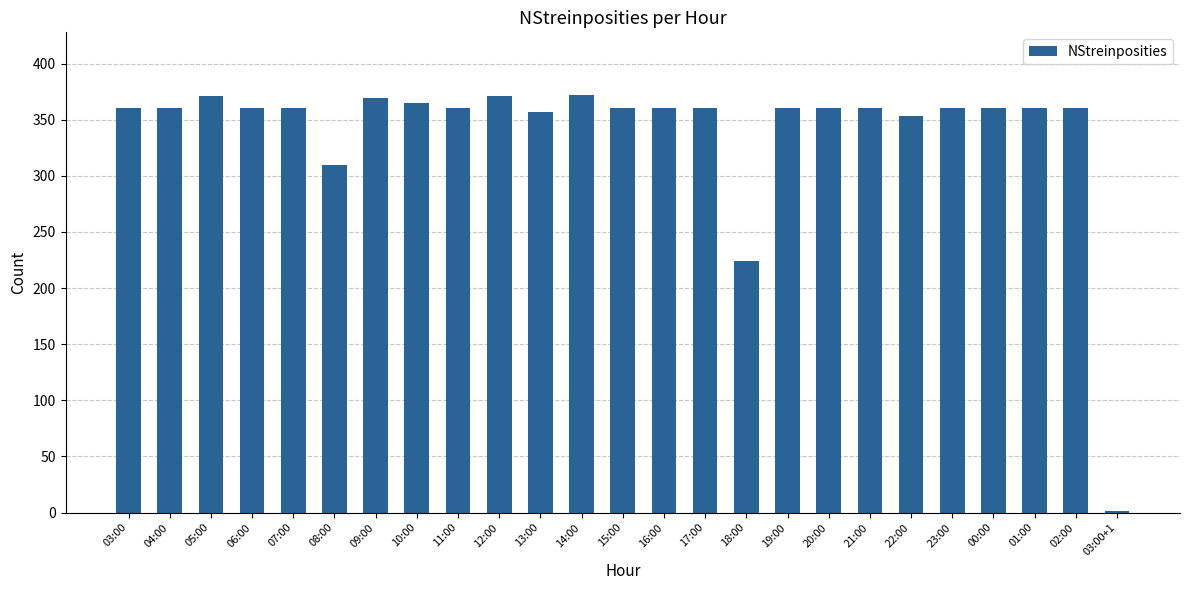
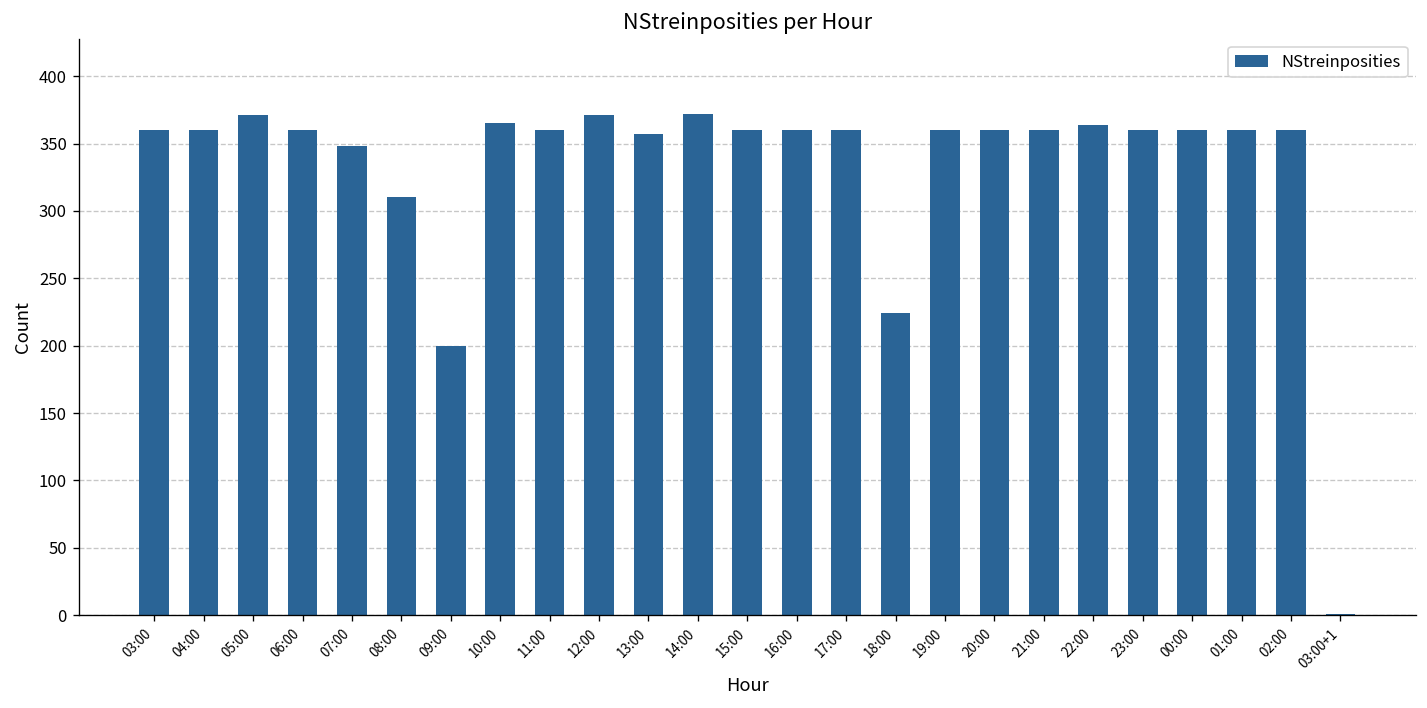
  {
    "03:00": 360,
    "04:00": 360,
    "05:00": 371,
    "06:00": 360,
-   "07:00": 360,
+   "07:00": 348,
    "08:00": 310,
-   "09:00": 369,
+   "09:00": 200,
    "10:00": 365,
    "11:00": 360,
    "12:00": 371,
    "13:00": 357,
    "14:00": 372,
    "15:00": 360,
    "16:00": 360,
    "17:00": 360,
    "18:00": 224,
    "19:00": 360,
    "20:00": 360,
    "21:00": 360,
-   "22:00": 353,
+   "22:00": 364,
    "23:00": 360,
    "00:00": 360,
    "01:00": 360,
    "02:00": 360
  }
